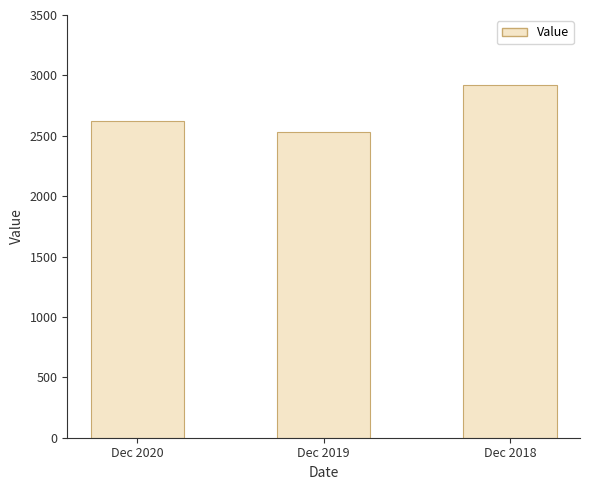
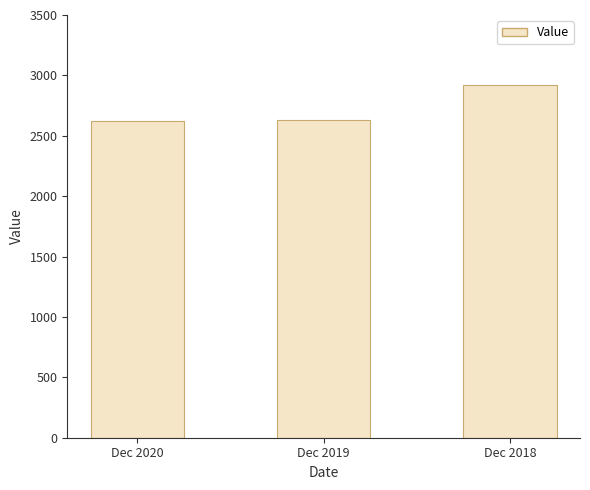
  {
    "Dec 2020": 2620,
-   "Dec 2019": 2530,
+   "Dec 2019": 2630,
    "Dec 2018": 2920
  }
